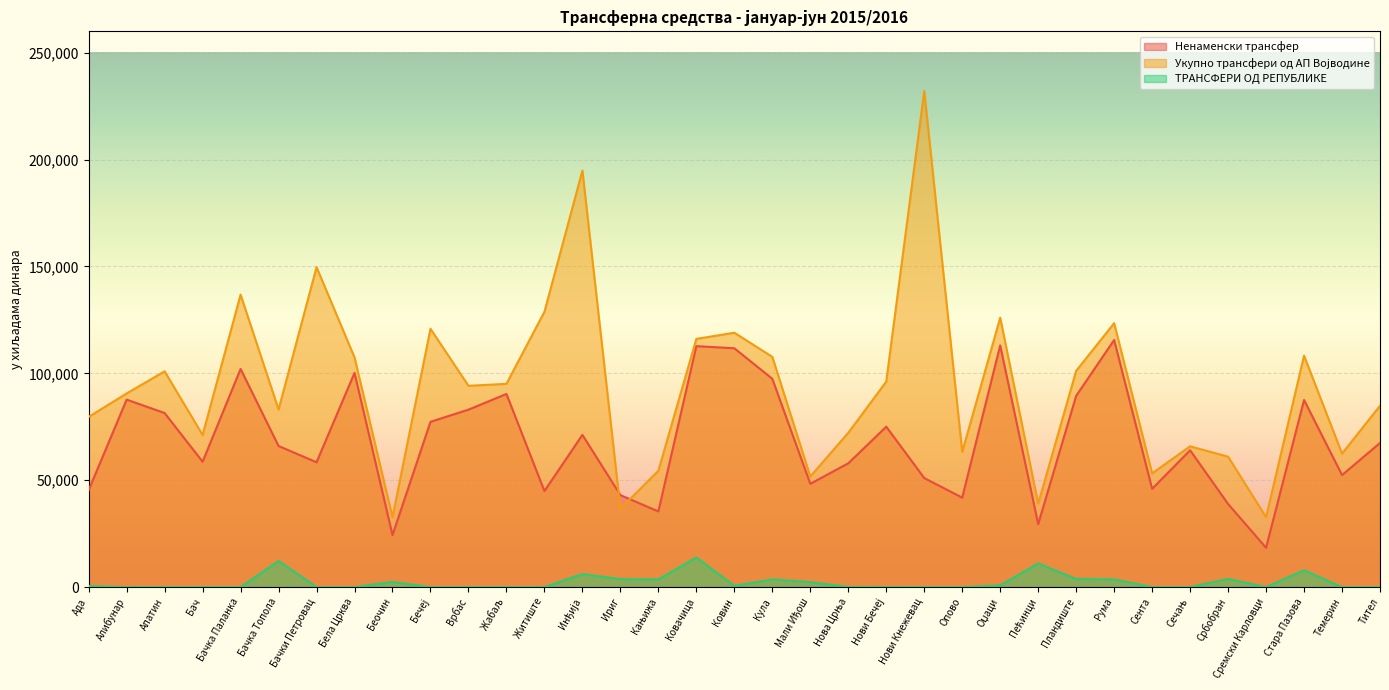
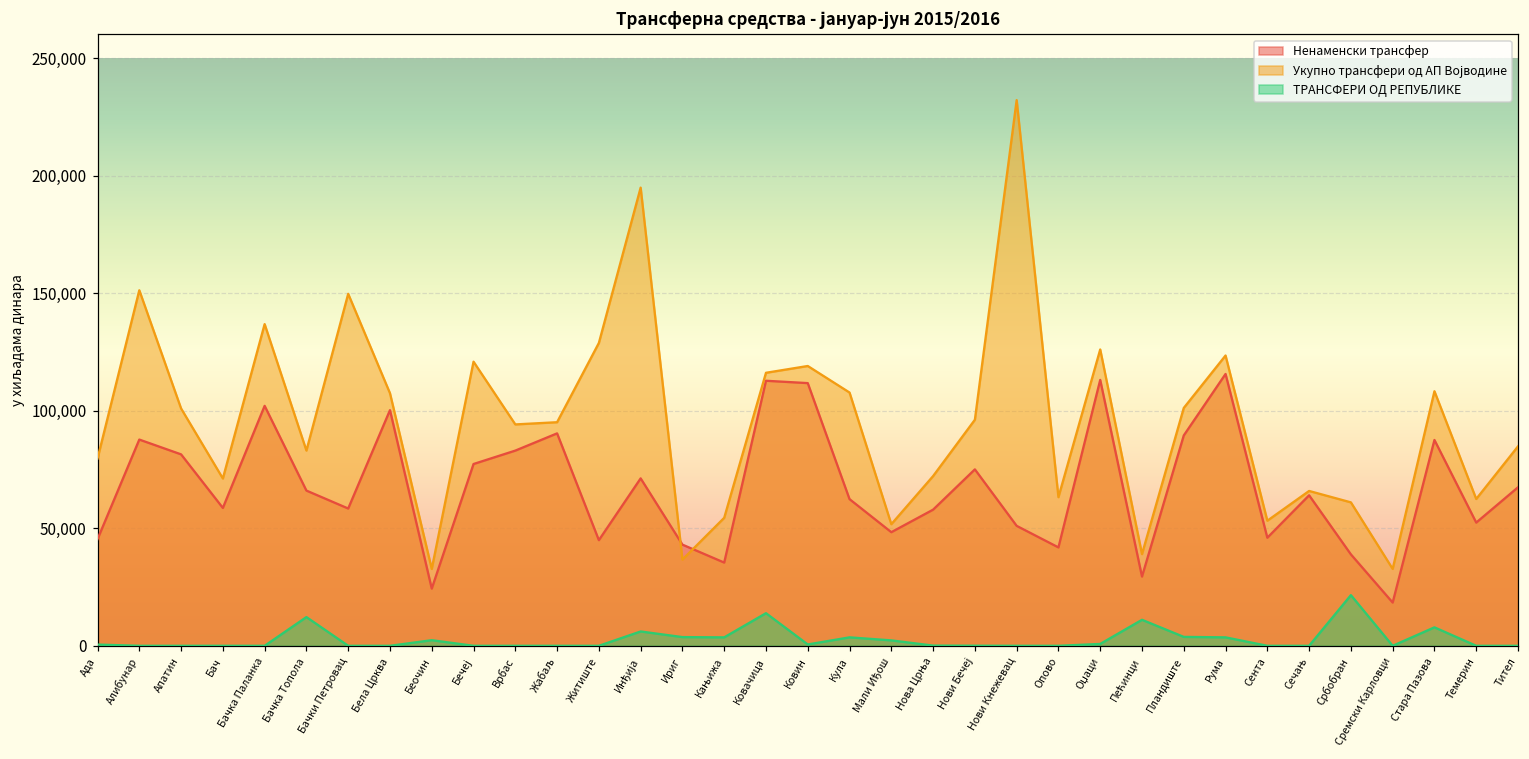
  {
    "Ненаменски трансфер": {
      "Ада": "45,000",
      "Алибунар": "88,000",
      "Апатин": "81,000",
      "Бач": "59,000",
      "Бачка Паланка": "102,000",
      "Бачка Топола": "66,000",
      "Бачки Петровац": "58,000",
      "Бела Црква": "100,000",
      "Беочин": "24,000",
      "Бечеј": "77,000",
      "Врбас": "83,000",
      "Жабаљ": "90,000",
      "Житиште": "45,000",
      "Инђија": "71,000",
      "Ириг": "43,000",
      "Кањижа": "35,000",
      "Ковачица": "113,000",
      "Ковин": "112,000",
-     "Кула": "97,000",
+     "Кула": "62,000",
      "Мали Иђош": "48,000",
      "Нова Црња": "58,000",
      "Нови Бечеј": "75,000",
      "Нови Кнежевац": "51,000",
      "Опово": "42,000",
      "Оџаци": "113,000",
      "Пећинци": "29,000",
      "Пландиште": "89,000",
      "Рума": "116,000",
      "Сента": "46,000",
      "Сечањ": "64,000",
      "Србобран": "39,000",
      "Сремски Карловци": "18,000",
      "Стара Пазова": "88,000",
      "Темерин": "52,000",
      "Тител": "67,000"
    },
    "Укупно трансфери од АП Војводине": {
      "Ада": "80,000",
-     "Алибунар": "91,000",
+     "Алибунар": "151,000",
      "Апатин": "101,000",
      "Бач": "71,000",
      "Бачка Паланка": "137,000",
      "Бачка Топола": "83,000",
      "Бачки Петровац": "150,000",
      "Бела Црква": "107,000",
      "Беочин": "33,000",
      "Бечеј": "121,000",
      "Врбас": "94,000",
      "Жабаљ": "95,000",
      "Житиште": "129,000",
      "Инђија": "195,000",
      "Ириг": "37,000",
      "Кањижа": "54,000",
      "Ковачица": "116,000",
      "Ковин": "119,000",
      "Кула": "108,000",
      "Мали Иђош": "52,000",
      "Нова Црња": "72,000",
      "Нови Бечеј": "96,000",
      "Нови Кнежевац": "232,000",
      "Опово": "63,000",
      "Оџаци": "126,000",
      "Пећинци": "39,000",
      "Пландиште": "101,000",
      "Рума": "123,000",
      "Сента": "53,000",
      "Сечањ": "66,000",
      "Србобран": "61,000",
      "Сремски Карловци": "33,000",
      "Стара Пазова": "108,000",
      "Темерин": "62,000",
      "Тител": "85,000"
    },
    "ТРАНСФЕРИ ОД РЕПУБЛИКЕ": {
      "Ада": "1,000",
      "Алибунар": "0",
      "Апатин": "0",
      "Бач": "0",
      "Бачка Паланка": "0",
      "Бачка Топола": "12,000",
      "Бачки Петровац": "0",
      "Бела Црква": "0",
      "Беочин": "2,000",
      "Бечеј": "0",
      "Врбас": "0",
      "Жабаљ": "0",
      "Житиште": "0",
      "Инђија": "6,000",
      "Ириг": "4,000",
      "Кањижа": "4,000",
      "Ковачица": "14,000",
      "Ковин": "1,000",
      "Кула": "4,000",
      "Мали Иђош": "2,000",
      "Нова Црња": "0",
      "Нови Бечеј": "0",
      "Нови Кнежевац": "0",
      "Опово": "0",
      "Оџаци": "1,000",
      "Пећинци": "11,000",
      "Пландиште": "4,000",
      "Рума": "4,000",
      "Сента": "0",
      "Сечањ": "0",
-     "Србобран": "4,000",
+     "Србобран": "22,000",
      "Сремски Карловци": "0",
      "Стара Пазова": "8,000",
      "Темерин": "0",
      "Тител": "0"
    }
  }
